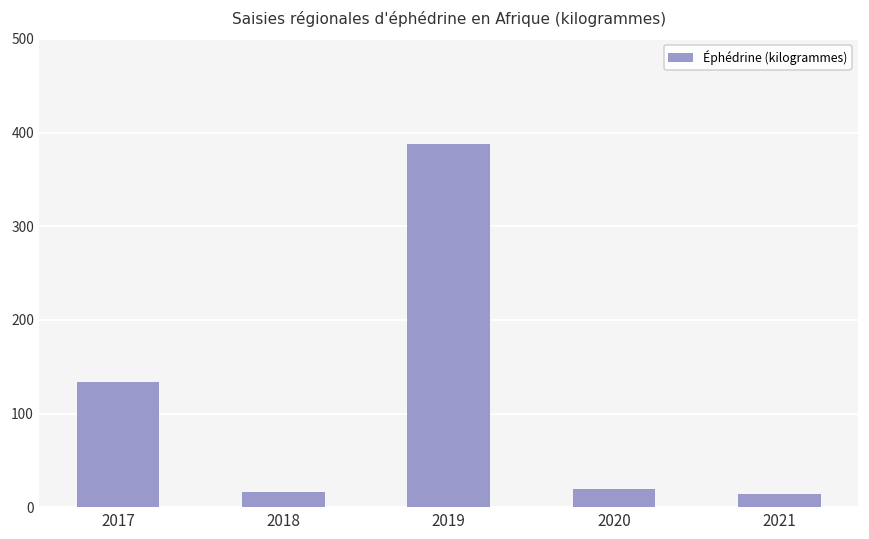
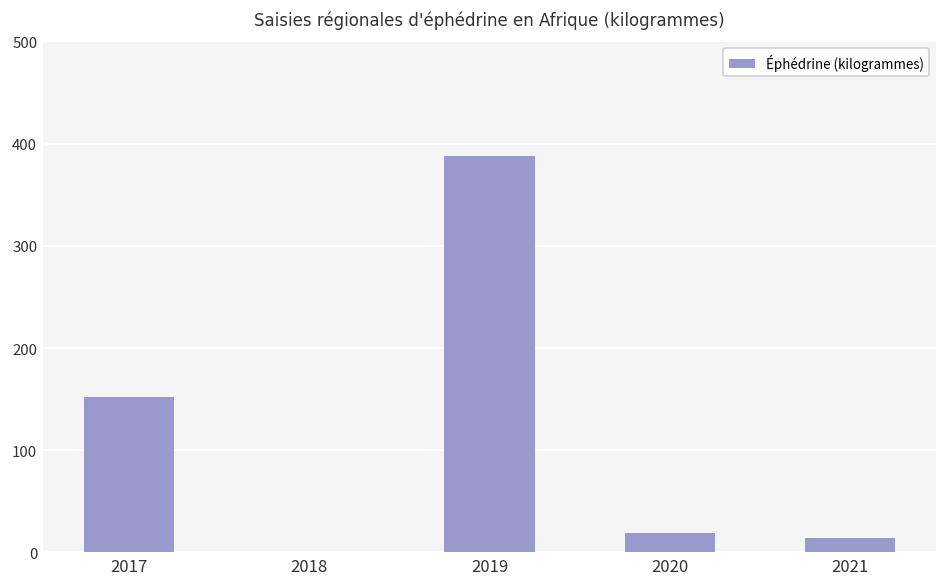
  {
-   "2017": 130,
-   "2018": 20,
+   "2017": 150,
+   "2018": 0,
    "2019": 390,
    "2020": 20,
    "2021": 10
  }
